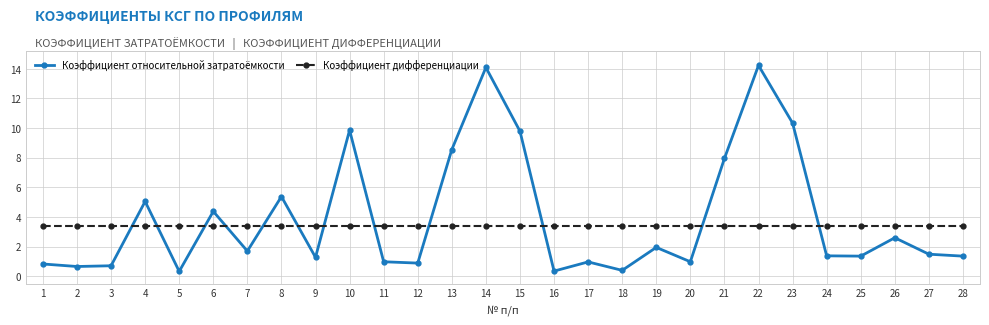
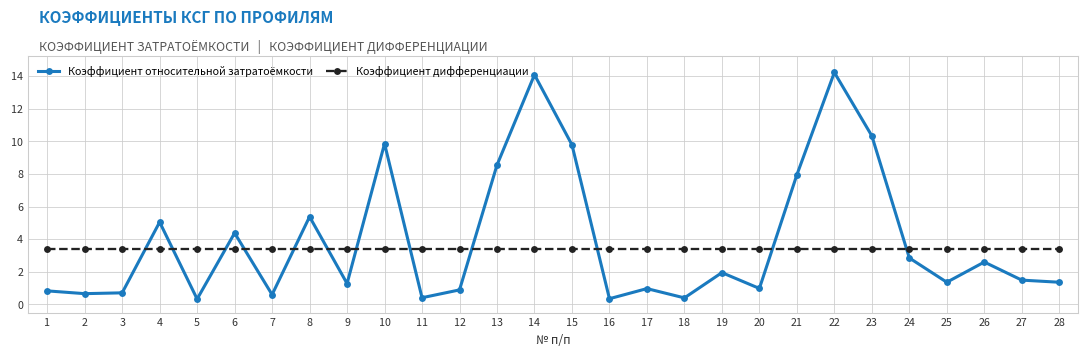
  {
    "Коэффициент относительной затратоёмкости": {
      "1": 0.8,
      "2": 0.7,
      "3": 0.7,
      "4": 5.1,
      "5": 0.3,
      "6": 4.4,
-     "7": 1.7,
+     "7": 0.6,
      "8": 5.4,
      "9": 1.3,
      "10": 9.9,
-     "11": 1.0,
+     "11": 0.4,
      "12": 0.9,
      "13": 8.6,
      "14": 14.1,
      "15": 9.8,
      "16": 0.4,
      "17": 1.0,
      "18": 0.4,
      "19": 2.0,
      "20": 1.0,
      "21": 8.0,
      "22": 14.2,
      "23": 10.3,
-     "24": 1.4,
+     "24": 2.9,
      "25": 1.4,
      "26": 2.6,
      "27": 1.5,
      "28": 1.4
    },
    "Коэффициент дифференциации": {
      "1": 3.4,
      "2": 3.4,
      "3": 3.4,
      "4": 3.4,
      "5": 3.4,
      "6": 3.4,
      "7": 3.4,
      "8": 3.4,
      "9": 3.4,
      "10": 3.4,
      "11": 3.4,
      "12": 3.4,
      "13": 3.4,
      "14": 3.4,
      "15": 3.4,
      "16": 3.4,
      "17": 3.4,
      "18": 3.4,
      "19": 3.4,
      "20": 3.4,
      "21": 3.4,
      "22": 3.4,
      "23": 3.4,
      "24": 3.4,
      "25": 3.4,
      "26": 3.4,
      "27": 3.4,
      "28": 3.4
    }
  }
